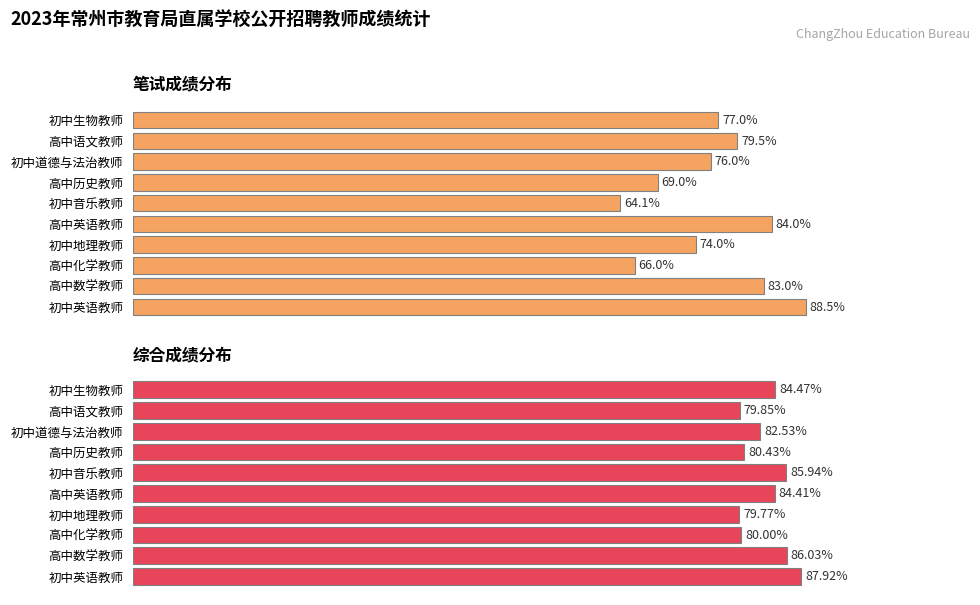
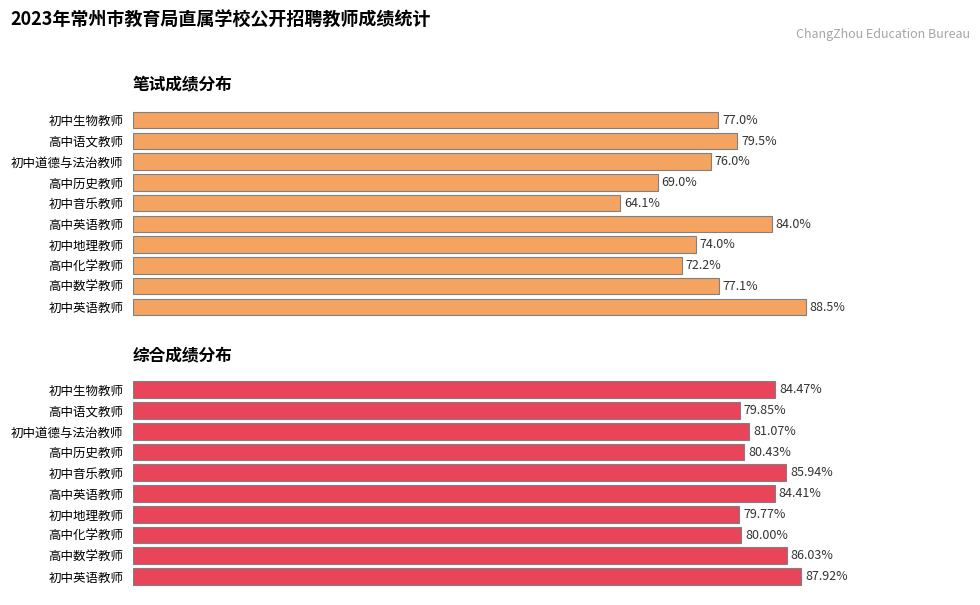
  {
    "笔试成绩分布": {
      "初中生物教师": "77.0%",
      "高中语文教师": "79.5%",
      "初中道德与法治教师": "76.0%",
      "高中历史教师": "69.0%",
      "初中音乐教师": "64.1%",
      "高中英语教师": "84.0%",
      "初中地理教师": "74.0%",
-     "高中化学教师": "66.0%",
-     "高中数学教师": "83.0%",
+     "高中化学教师": "72.2%",
+     "高中数学教师": "77.1%",
      "初中英语教师": "88.5%"
    },
    "综合成绩分布": {
      "初中生物教师": "84.47%",
      "高中语文教师": "79.85%",
-     "初中道德与法治教师": "82.53%",
+     "初中道德与法治教师": "81.07%",
      "高中历史教师": "80.43%",
      "初中音乐教师": "85.94%",
      "高中英语教师": "84.41%",
      "初中地理教师": "79.77%",
      "高中化学教师": "80.00%",
      "高中数学教师": "86.03%",
      "初中英语教师": "87.92%"
    }
  }
